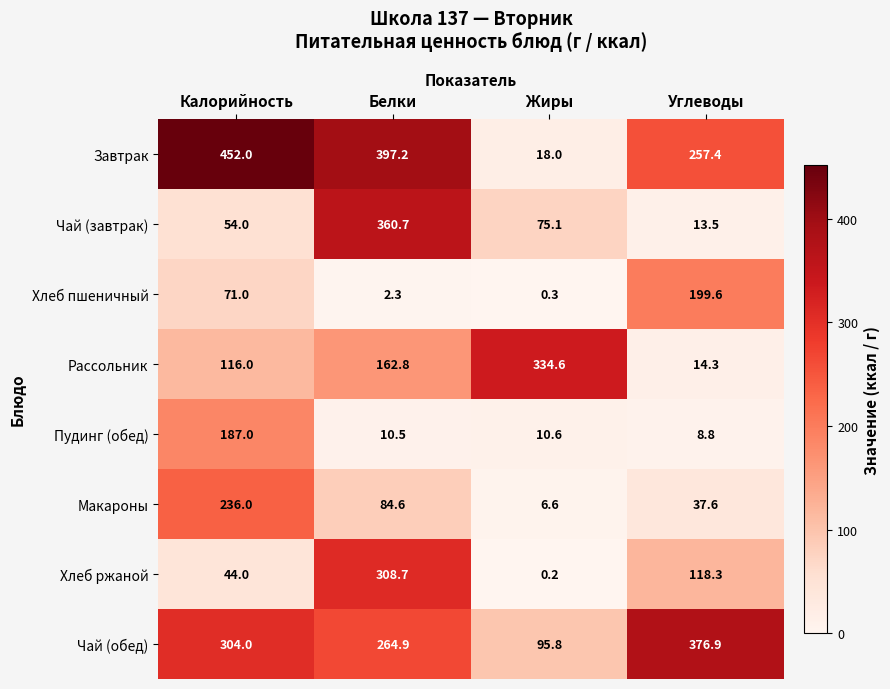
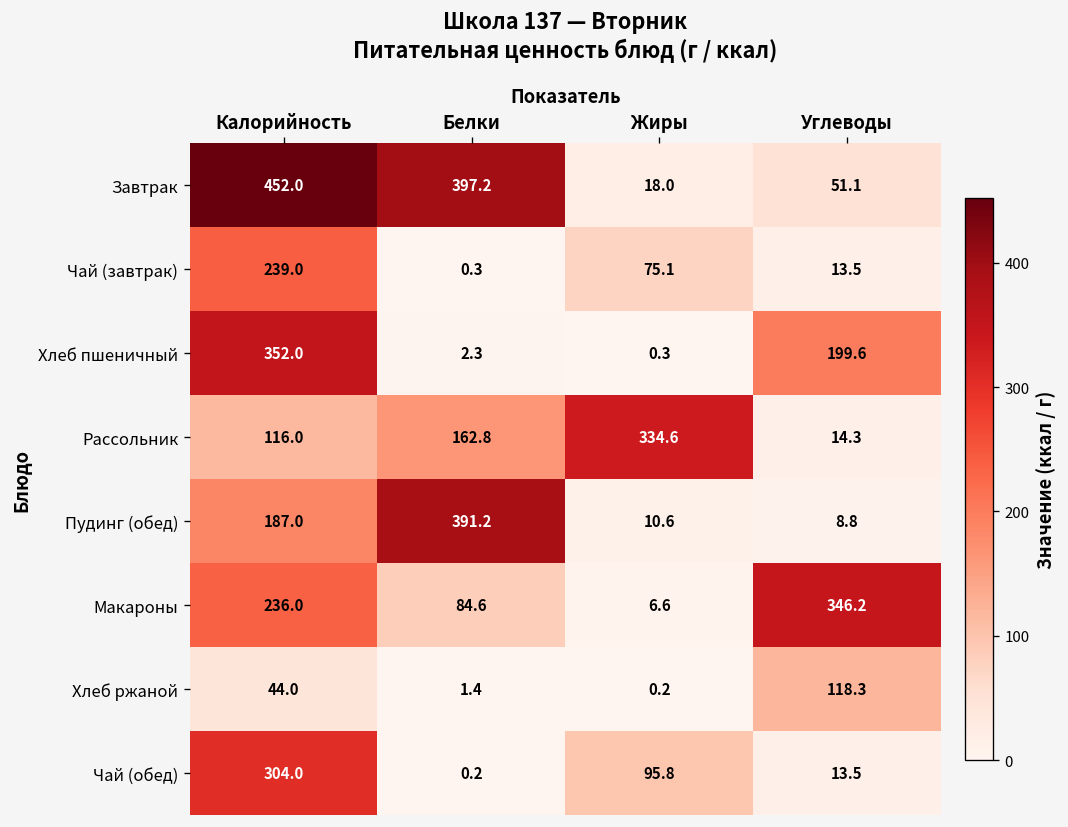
  {
    "Завтрак": {
      "Калорийность": 452.0,
      "Белки": 397.2,
      "Жиры": 18.0,
-     "Углеводы": 257.4
+     "Углеводы": 51.1
    },
    "Чай (завтрак)": {
-     "Калорийность": 54.0,
-     "Белки": 360.7,
+     "Калорийность": 239.0,
+     "Белки": 0.3,
      "Жиры": 75.1,
      "Углеводы": 13.5
    },
    "Хлеб пшеничный": {
-     "Калорийность": 71.0,
+     "Калорийность": 352.0,
      "Белки": 2.3,
      "Жиры": 0.3,
      "Углеводы": 199.6
    },
    "Рассольник": {
      "Калорийность": 116.0,
      "Белки": 162.8,
      "Жиры": 334.6,
      "Углеводы": 14.3
    },
    "Пудинг (обед)": {
      "Калорийность": 187.0,
-     "Белки": 10.5,
+     "Белки": 391.2,
      "Жиры": 10.6,
      "Углеводы": 8.8
    },
    "Макароны": {
      "Калорийность": 236.0,
      "Белки": 84.6,
      "Жиры": 6.6,
-     "Углеводы": 37.6
+     "Углеводы": 346.2
    },
    "Хлеб ржаной": {
      "Калорийность": 44.0,
-     "Белки": 308.7,
+     "Белки": 1.4,
      "Жиры": 0.2,
      "Углеводы": 118.3
    },
    "Чай (обед)": {
      "Калорийность": 304.0,
-     "Белки": 264.9,
+     "Белки": 0.2,
      "Жиры": 95.8,
-     "Углеводы": 376.9
+     "Углеводы": 13.5
    }
  }
